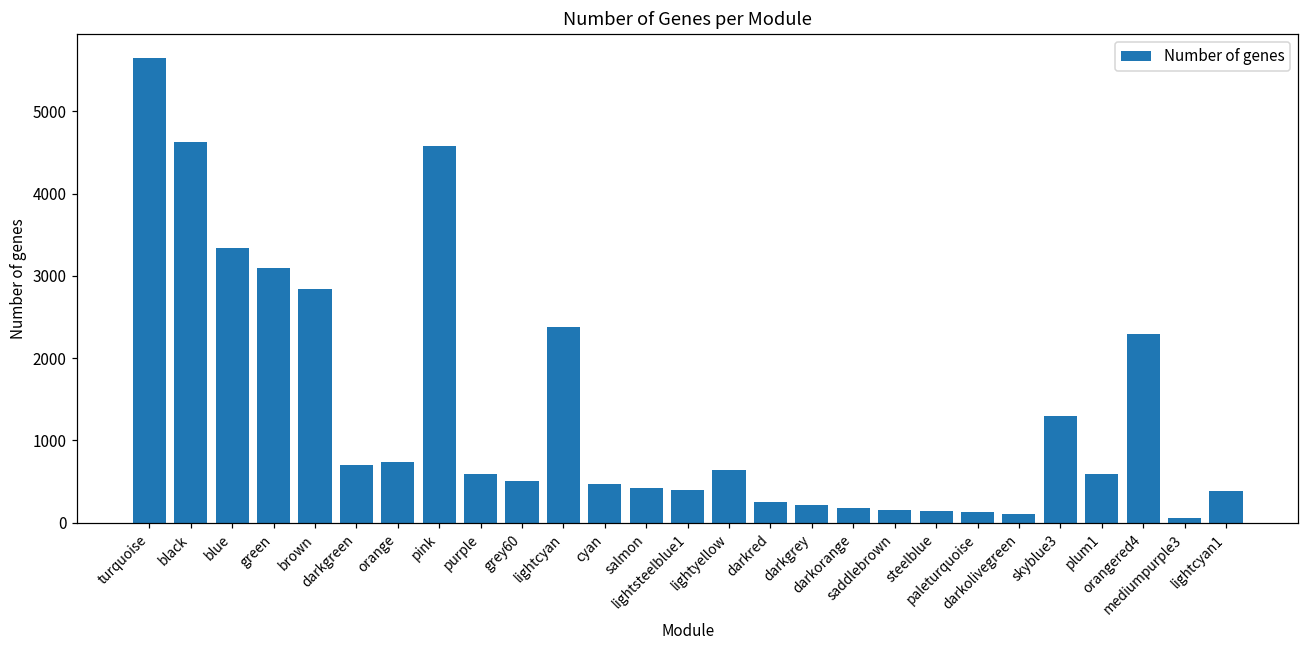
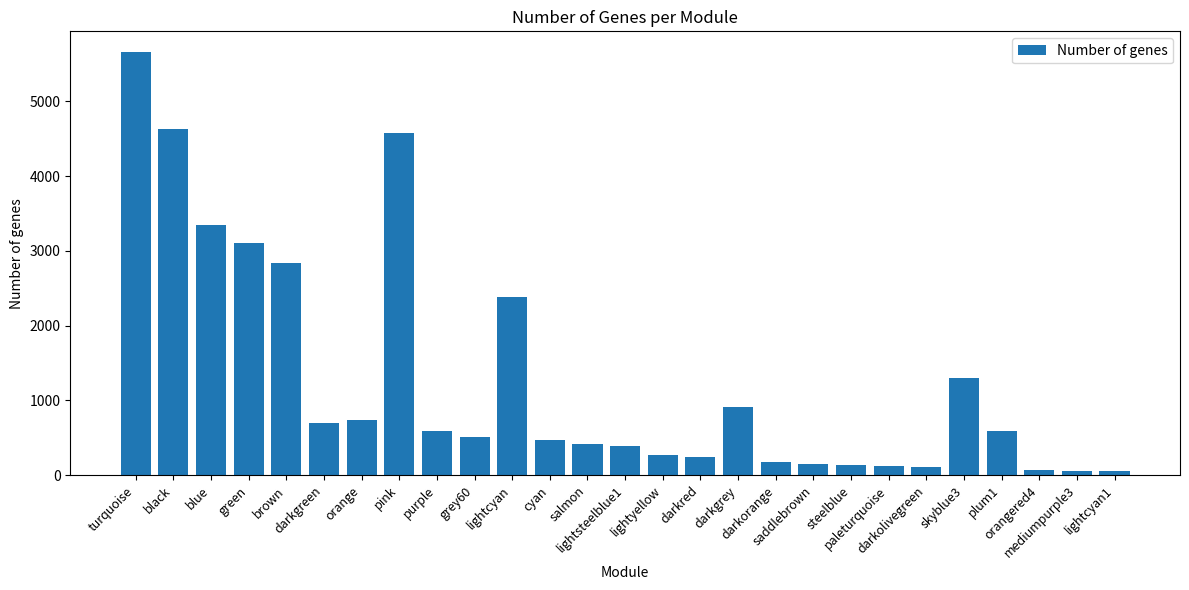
  {
    "turquoise": 5700,
    "black": 4600,
    "blue": 3300,
    "green": 3100,
    "brown": 2800,
    "darkgreen": 700,
    "orange": 700,
    "pink": 4600,
    "purple": 600,
    "grey60": 500,
    "lightcyan": 2400,
    "cyan": 500,
    "salmon": 400,
    "lightsteelblue1": 400,
-   "lightyellow": 600,
+   "lightyellow": 300,
    "darkred": 200,
-   "darkgrey": 200,
+   "darkgrey": 900,
    "darkorange": 200,
    "saddlebrown": 200,
    "steelblue": 100,
    "paleturquoise": 100,
    "darkolivegreen": 100,
    "skyblue3": 1300,
    "plum1": 600,
-   "orangered4": 2300,
+   "orangered4": 100,
    "mediumpurple3": 100,
-   "lightcyan1": 400
+   "lightcyan1": 100
  }
